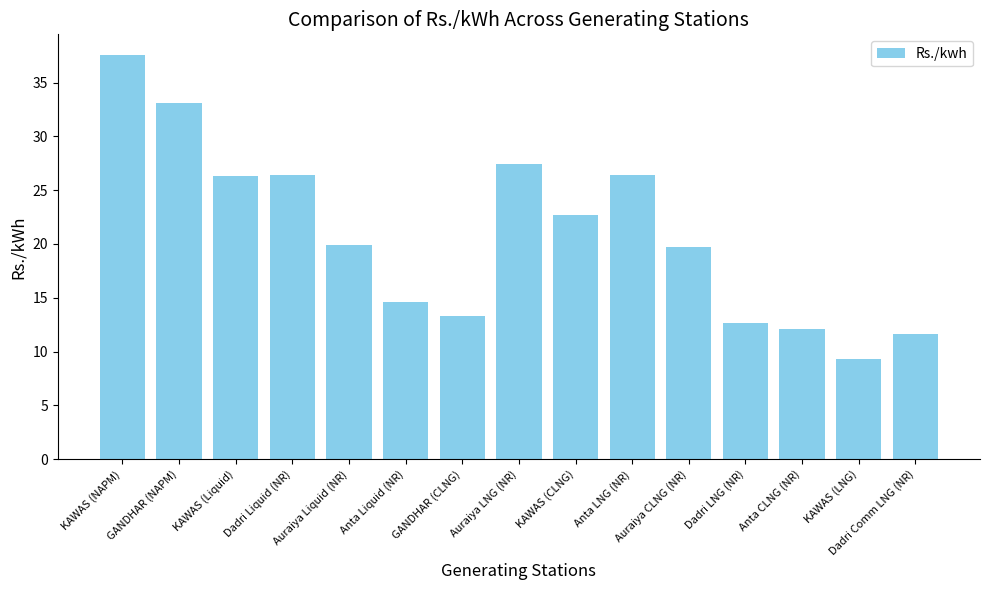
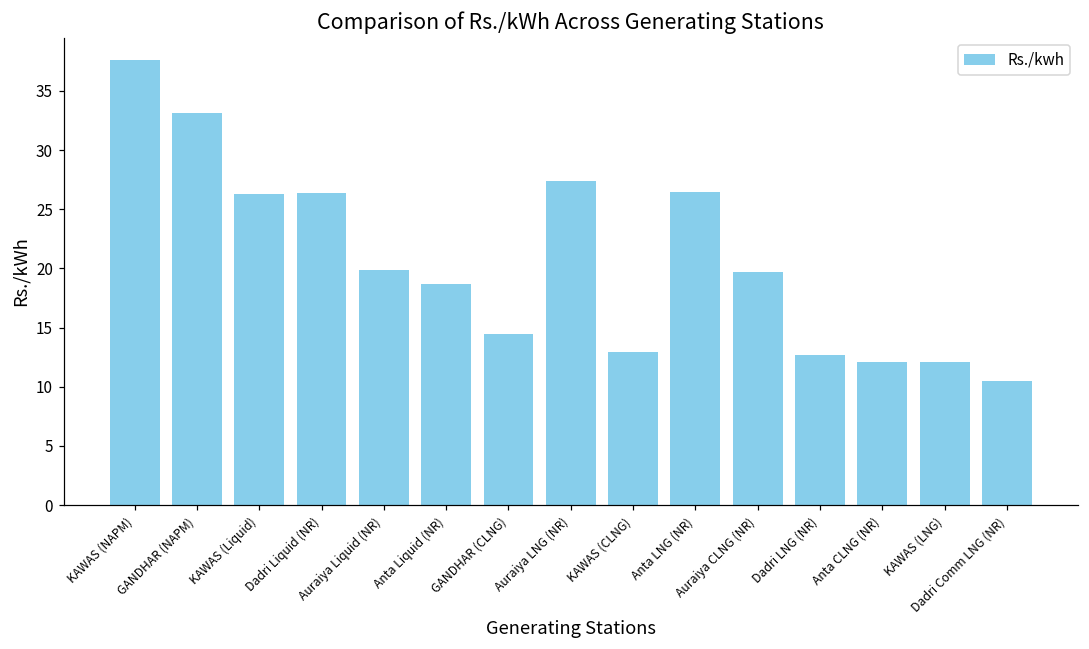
  {
    "KAWAS (NAPM)": 37.6,
    "GANDHAR (NAPM)": 33.1,
    "KAWAS (Liquid)": 26.3,
    "Dadri Liquid (NR)": 26.4,
    "Auraiya Liquid (NR)": 19.9,
-   "Anta Liquid (NR)": 14.6,
-   "GANDHAR (CLNG)": 13.3,
+   "Anta Liquid (NR)": 18.7,
+   "GANDHAR (CLNG)": 14.5,
    "Auraiya LNG (NR)": 27.4,
-   "KAWAS (CLNG)": 22.7,
+   "KAWAS (CLNG)": 12.9,
    "Anta LNG (NR)": 26.4,
    "Auraiya CLNG (NR)": 19.7,
    "Dadri LNG (NR)": 12.7,
    "Anta CLNG (NR)": 12.1,
-   "KAWAS (LNG)": 9.3,
-   "Dadri Comm LNG (NR)": 11.6
+   "KAWAS (LNG)": 12.1,
+   "Dadri Comm LNG (NR)": 10.5
  }
